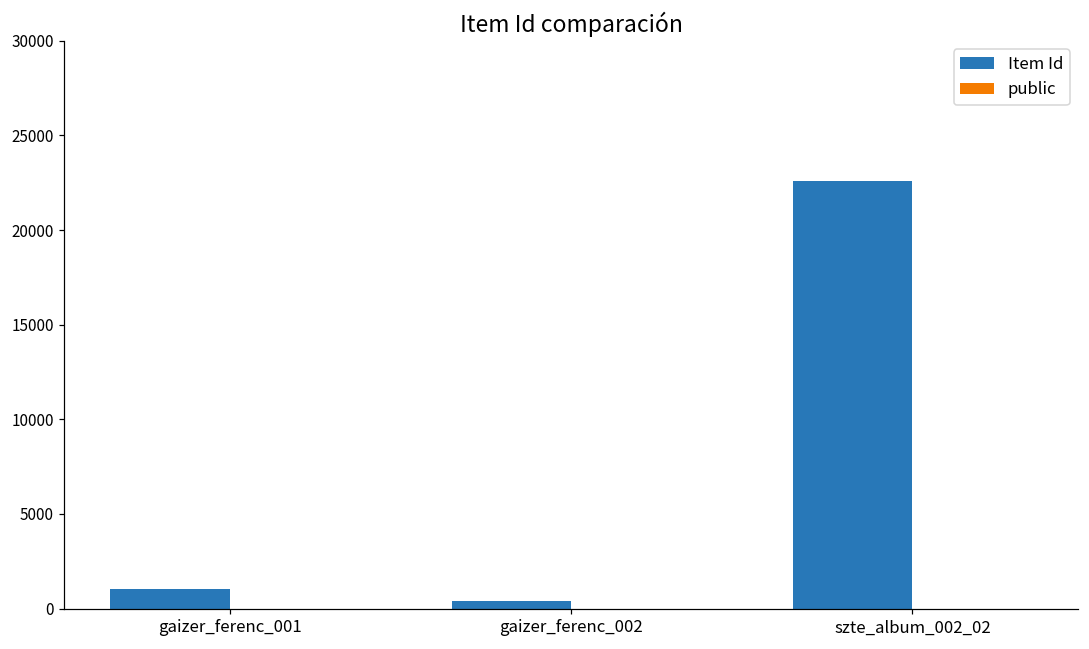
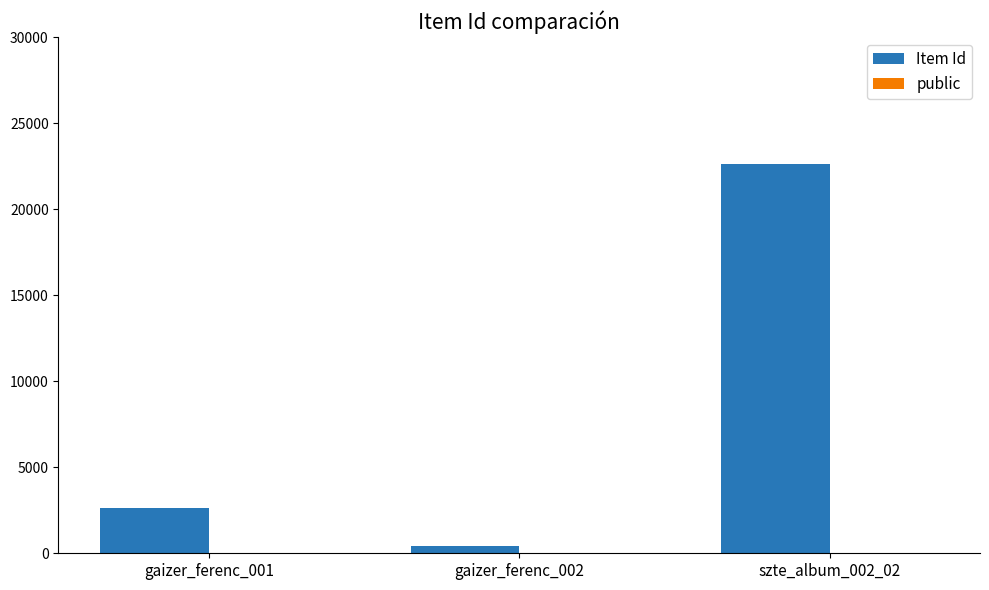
  {
    "Item Id": {
-     "gaizer_ferenc_001": 1100,
+     "gaizer_ferenc_001": 2700,
      "gaizer_ferenc_002": 400,
      "szte_album_002_02": 22600
    }
  }
